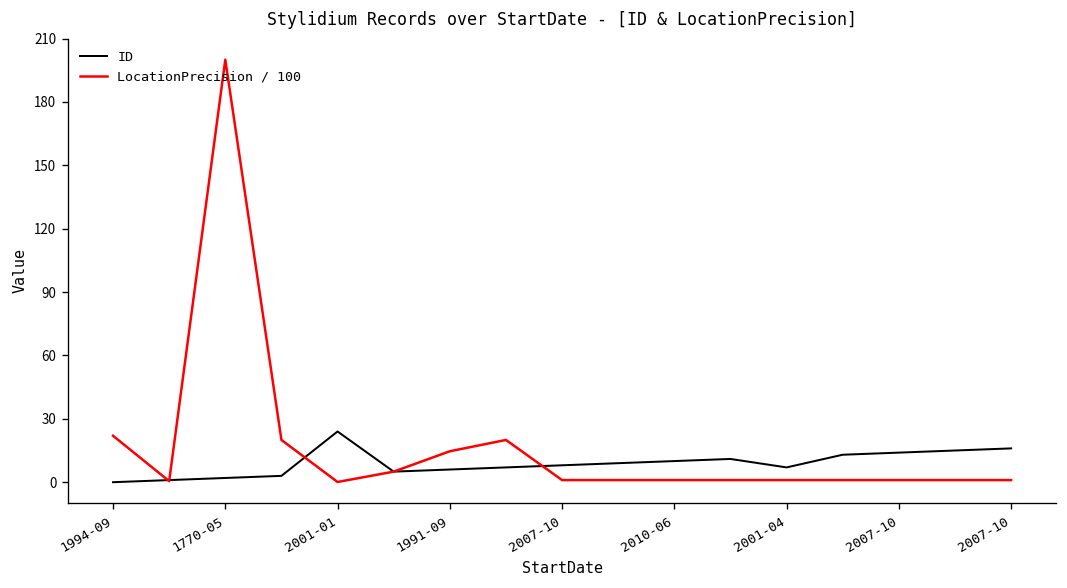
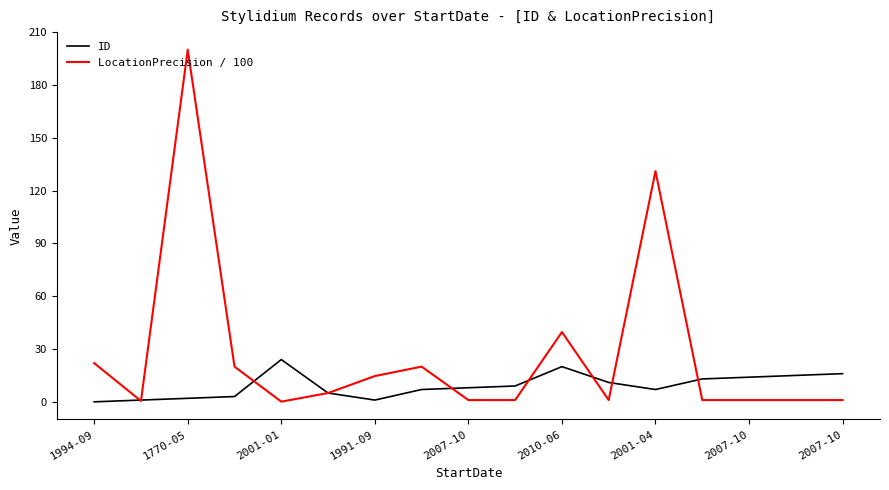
  {
    "ID": {
      "1994-09": 0,
      "1770-05": 2,
      "2001-01": 24,
-     "1991-09": 6,
-     "2010-06": 10,
+     "1991-09": 1,
+     "2010-06": 20,
      "2001-04": 7
    },
    "LocationPrecision / 100": {
      "1994-09": 22,
      "1770-05": 200,
      "2001-01": 0,
      "1991-09": 15,
-     "2010-06": 1,
-     "2001-04": 1
+     "2010-06": 40,
+     "2001-04": 131
    }
  }
